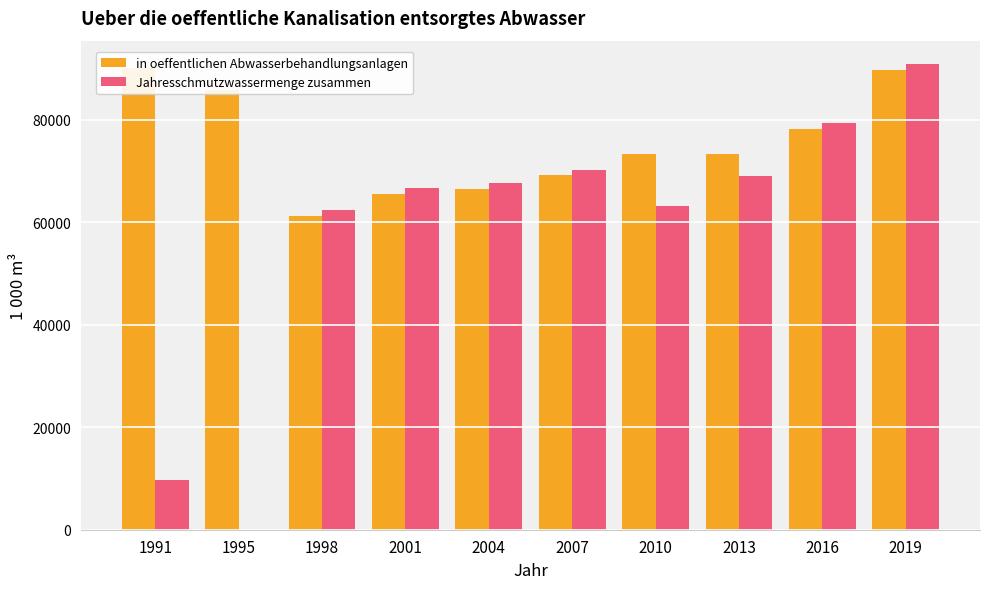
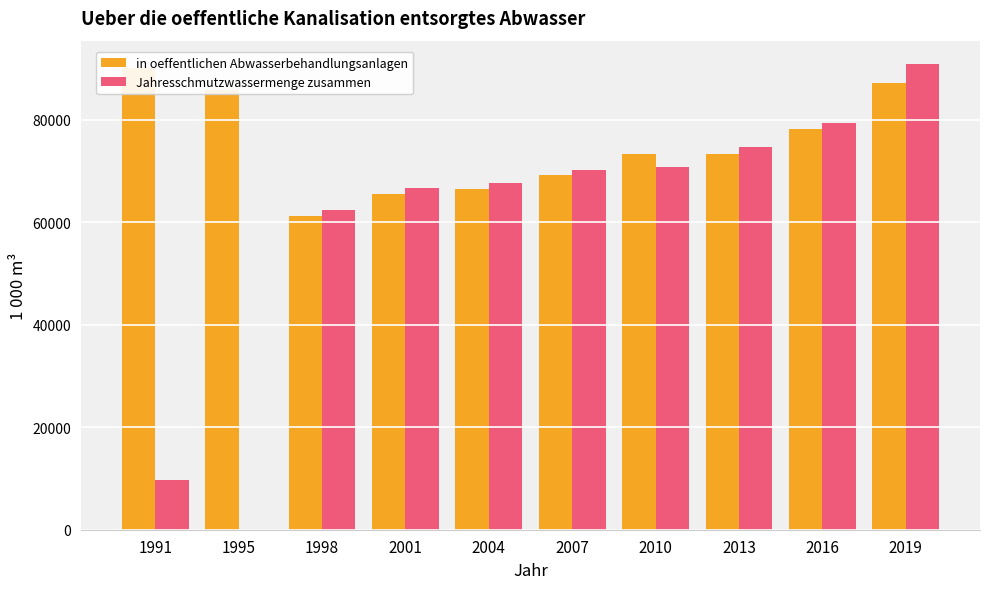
  {
    "in oeffentlichen Abwasserbehandlungsanlagen": {
      "1998": 61000,
      "2001": 66000,
      "2004": 67000,
      "2007": 69000,
      "2010": 73000,
      "2013": 73000,
      "2016": 78000,
-     "2019": 90000
+     "2019": 87000
    },
    "Jahresschmutzwassermenge zusammen": {
      "1991": 10000,
      "1995": 0,
      "1998": 62000,
      "2001": 67000,
      "2004": 68000,
      "2007": 70000,
-     "2010": 63000,
-     "2013": 69000,
+     "2010": 71000,
+     "2013": 75000,
      "2016": 79000,
      "2019": 91000
    }
  }
